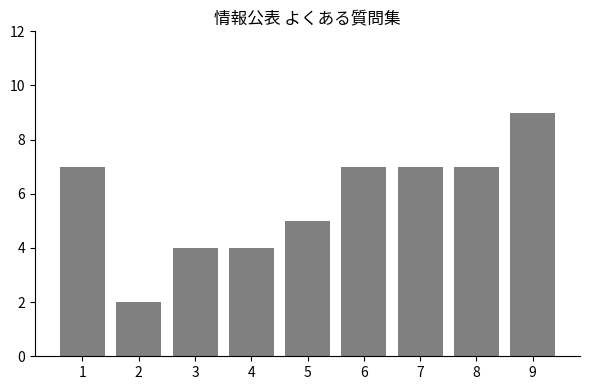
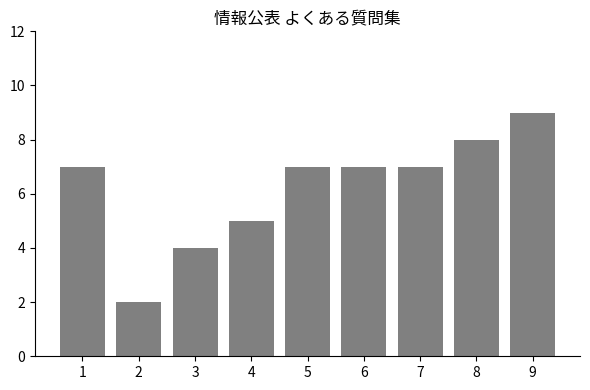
  {
    "1": 7,
    "2": 2,
    "3": 4,
-   "4": 4,
-   "5": 5,
+   "4": 5,
+   "5": 7,
    "6": 7,
    "7": 7,
-   "8": 7,
+   "8": 8,
    "9": 9
  }
